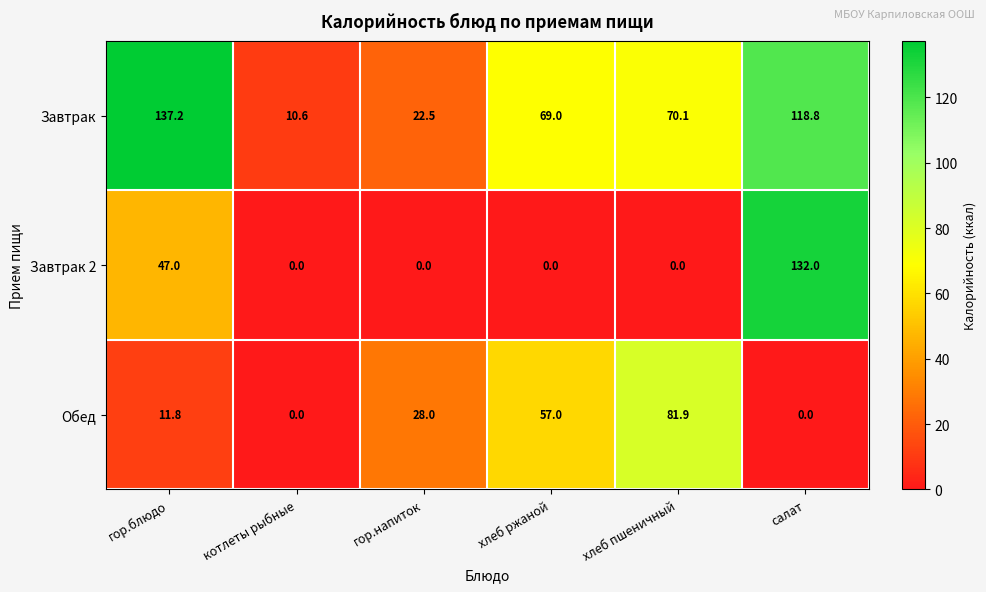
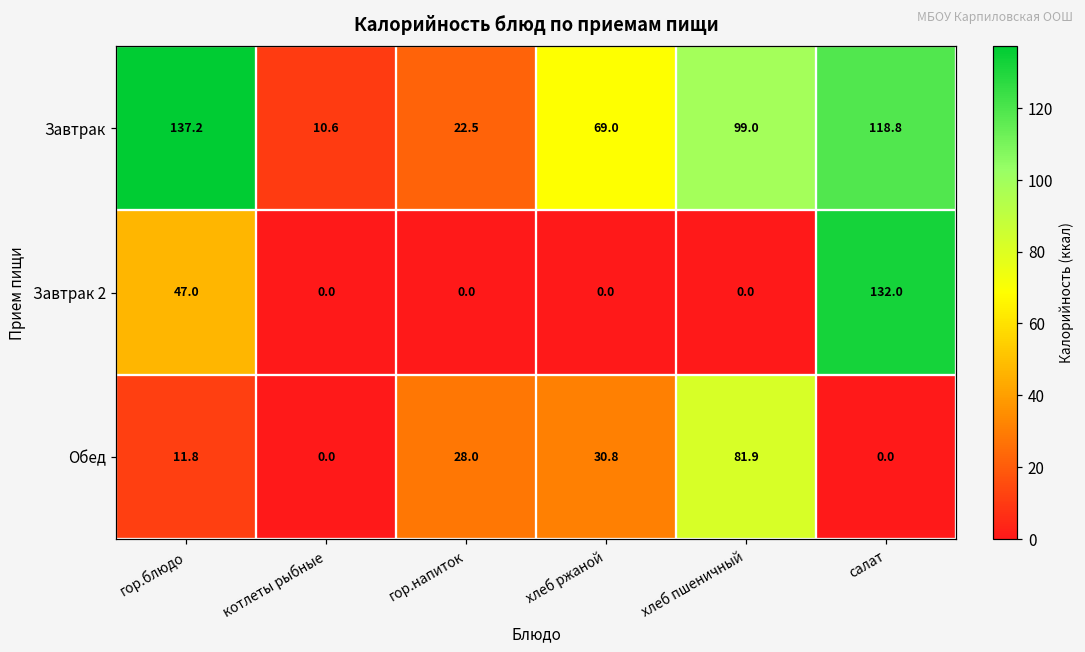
  {
    "Завтрак": {
      "гор.блюдо": 137.2,
      "котлеты рыбные": 10.6,
      "гор.напиток": 22.5,
      "хлеб ржаной": 69.0,
-     "хлеб пшеничный": 70.1,
+     "хлеб пшеничный": 99.0,
      "салат": 118.8
    },
    "Завтрак 2": {
      "гор.блюдо": 47.0,
      "котлеты рыбные": 0.0,
      "гор.напиток": 0.0,
      "хлеб ржаной": 0.0,
      "хлеб пшеничный": 0.0,
      "салат": 132.0
    },
    "Обед": {
      "гор.блюдо": 11.8,
      "котлеты рыбные": 0.0,
      "гор.напиток": 28.0,
-     "хлеб ржаной": 57.0,
+     "хлеб ржаной": 30.8,
      "хлеб пшеничный": 81.9,
      "салат": 0.0
    }
  }
